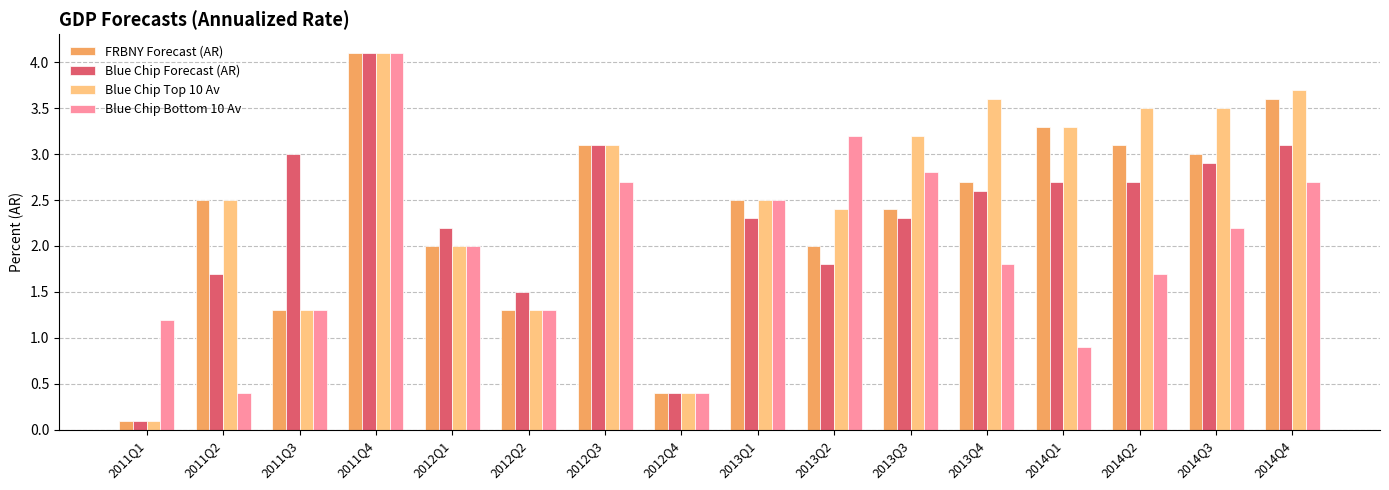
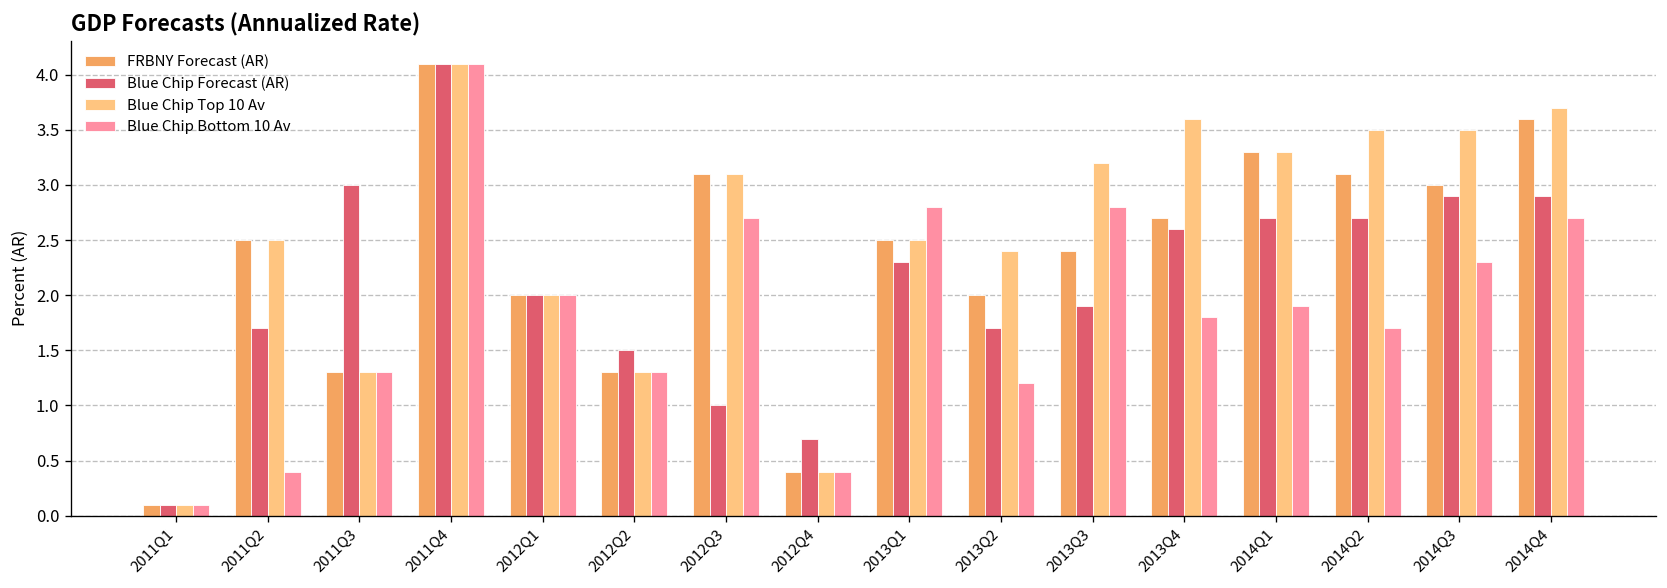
  {
    "Blue Chip Forecast (AR)": {
      "2011Q1": 0.1,
      "2011Q2": 1.7,
      "2011Q3": 3.0,
      "2011Q4": 4.1,
-     "2012Q1": 2.2,
+     "2012Q1": 2.0,
      "2012Q2": 1.5,
-     "2012Q3": 3.1,
-     "2012Q4": 0.4,
+     "2012Q3": 1.0,
+     "2012Q4": 0.7,
      "2013Q1": 2.3,
-     "2013Q2": 1.8,
-     "2013Q3": 2.3,
+     "2013Q2": 1.7,
+     "2013Q3": 1.9,
      "2013Q4": 2.6,
      "2014Q1": 2.7,
      "2014Q2": 2.7,
      "2014Q3": 2.9,
-     "2014Q4": 3.1
+     "2014Q4": 2.9
    },
    "Blue Chip Bottom 10 Av": {
-     "2011Q1": 1.2,
+     "2011Q1": 0.1,
      "2011Q2": 0.4,
      "2011Q3": 1.3,
      "2011Q4": 4.1,
      "2012Q1": 2.0,
      "2012Q2": 1.3,
      "2012Q3": 2.7,
      "2012Q4": 0.4,
-     "2013Q1": 2.5,
-     "2013Q2": 3.2,
+     "2013Q1": 2.8,
+     "2013Q2": 1.2,
      "2013Q3": 2.8,
      "2013Q4": 1.8,
-     "2014Q1": 0.9,
+     "2014Q1": 1.9,
      "2014Q2": 1.7,
-     "2014Q3": 2.2,
+     "2014Q3": 2.3,
      "2014Q4": 2.7
    }
  }
